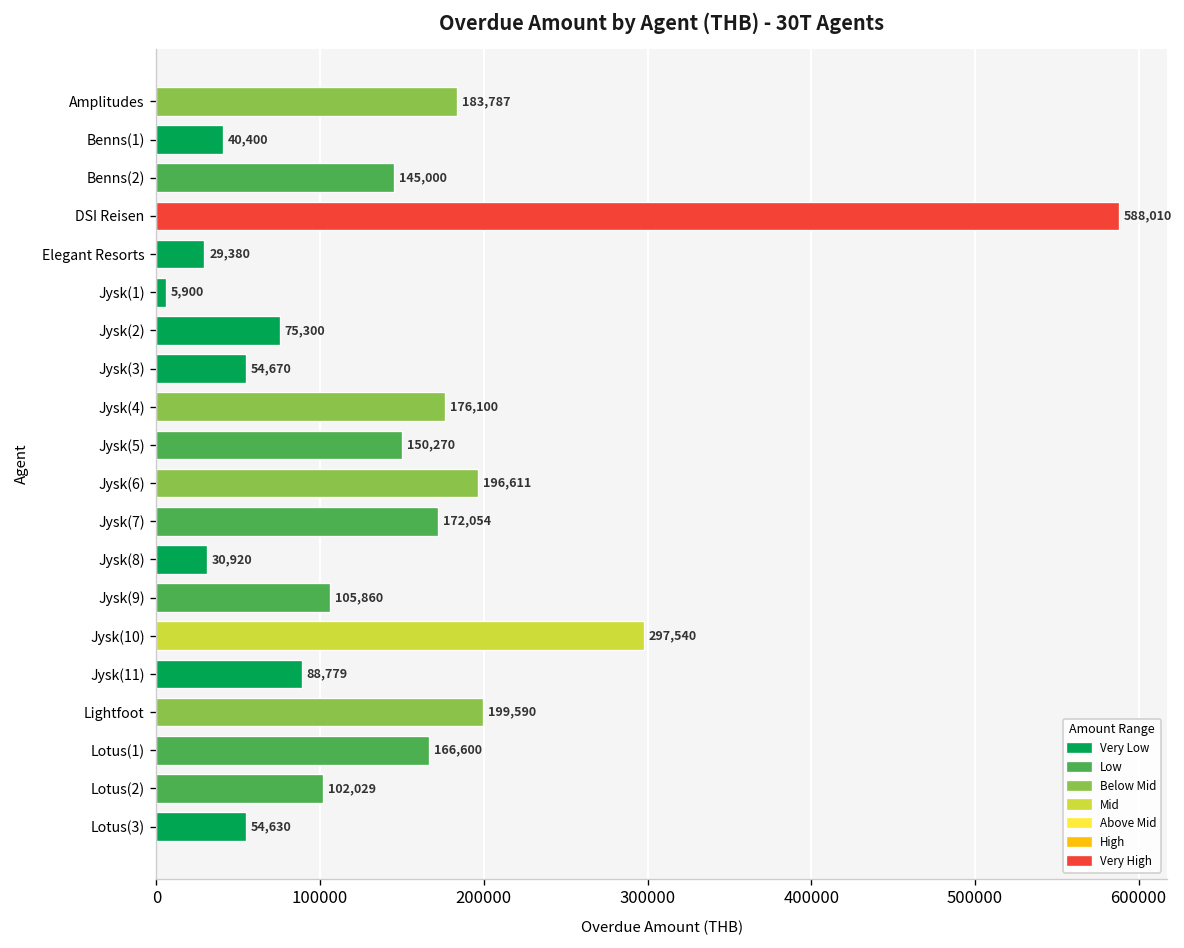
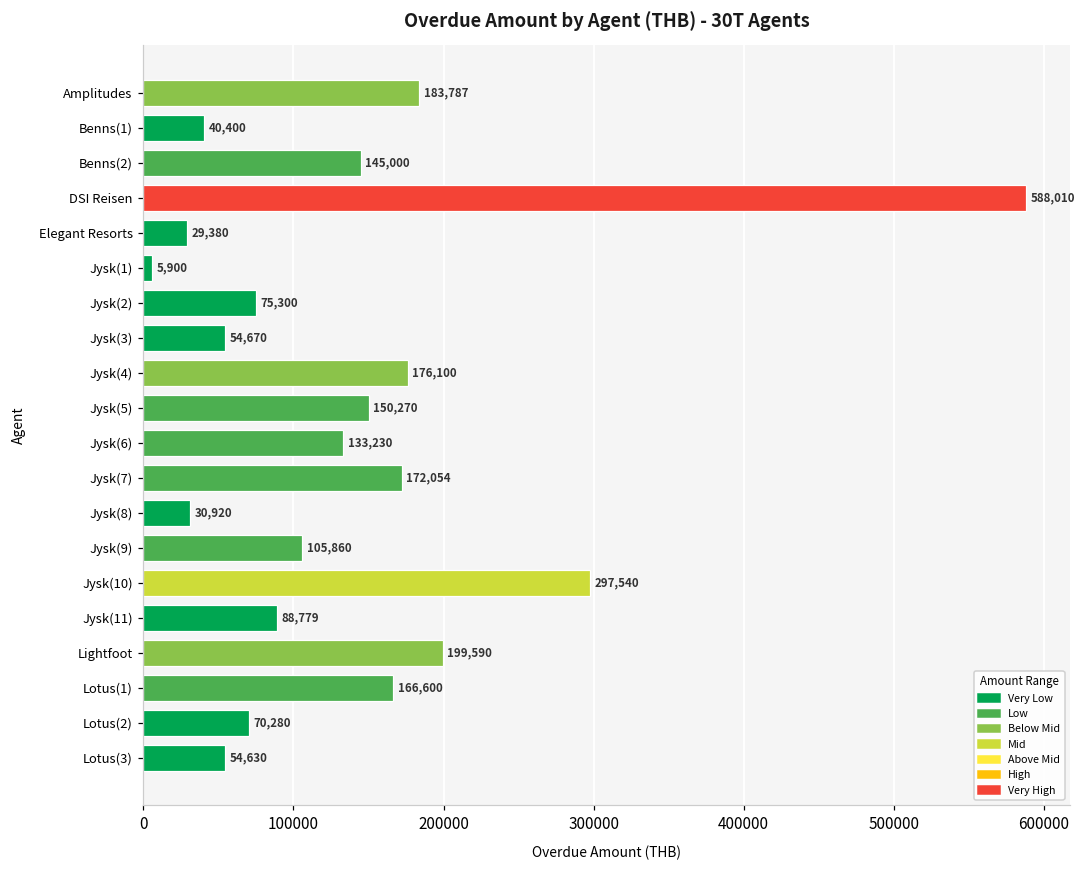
  {
    "Amplitudes": "183,787",
    "Benns(1)": "40,400",
    "Benns(2)": "145,000",
    "DSI Reisen": "588,010",
    "Elegant Resorts": "29,380",
    "Jysk(1)": "5,900",
    "Jysk(2)": "75,300",
    "Jysk(3)": "54,670",
    "Jysk(4)": "176,100",
    "Jysk(5)": "150,270",
-   "Jysk(6)": "196,611",
+   "Jysk(6)": "133,230",
    "Jysk(7)": "172,054",
    "Jysk(8)": "30,920",
    "Jysk(9)": "105,860",
    "Jysk(10)": "297,540",
    "Jysk(11)": "88,779",
    "Lightfoot": "199,590",
    "Lotus(1)": "166,600",
-   "Lotus(2)": "102,029",
+   "Lotus(2)": "70,280",
    "Lotus(3)": "54,630"
  }
